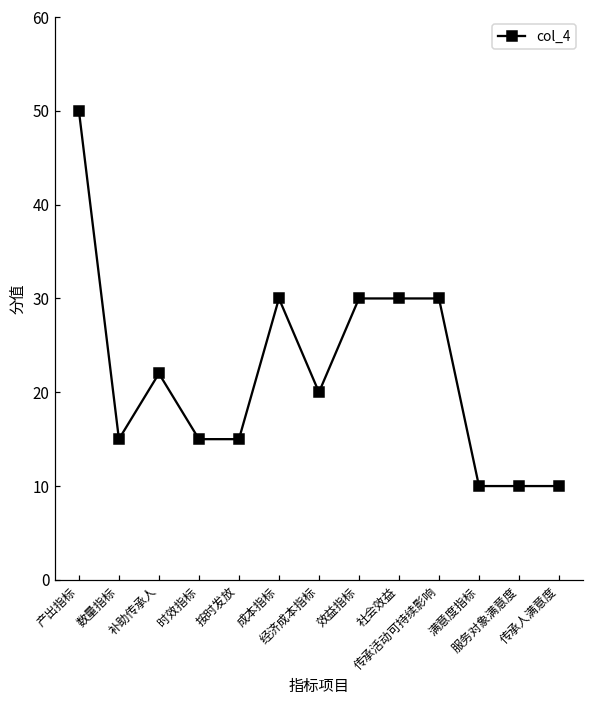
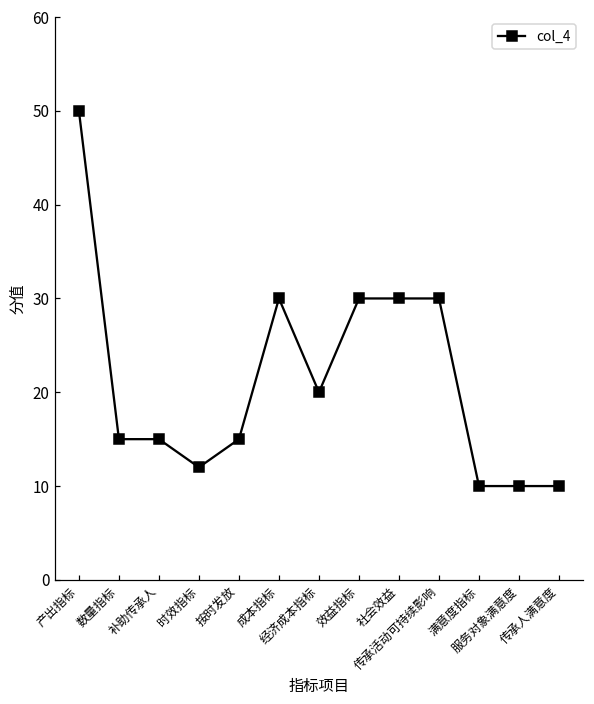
  {
    "产出指标": 50,
    "数量指标": 15,
-   "补助传承人": 22,
-   "时效指标": 15,
+   "补助传承人": 15,
+   "时效指标": 12,
    "按时发放": 15,
    "成本指标": 30,
    "经济成本指标": 20,
    "效益指标": 30,
    "社会效益": 30,
    "传承活动可持续影响": 30,
    "满意度指标": 10,
    "服务对象满意度": 10,
    "传承人满意度": 10
  }
